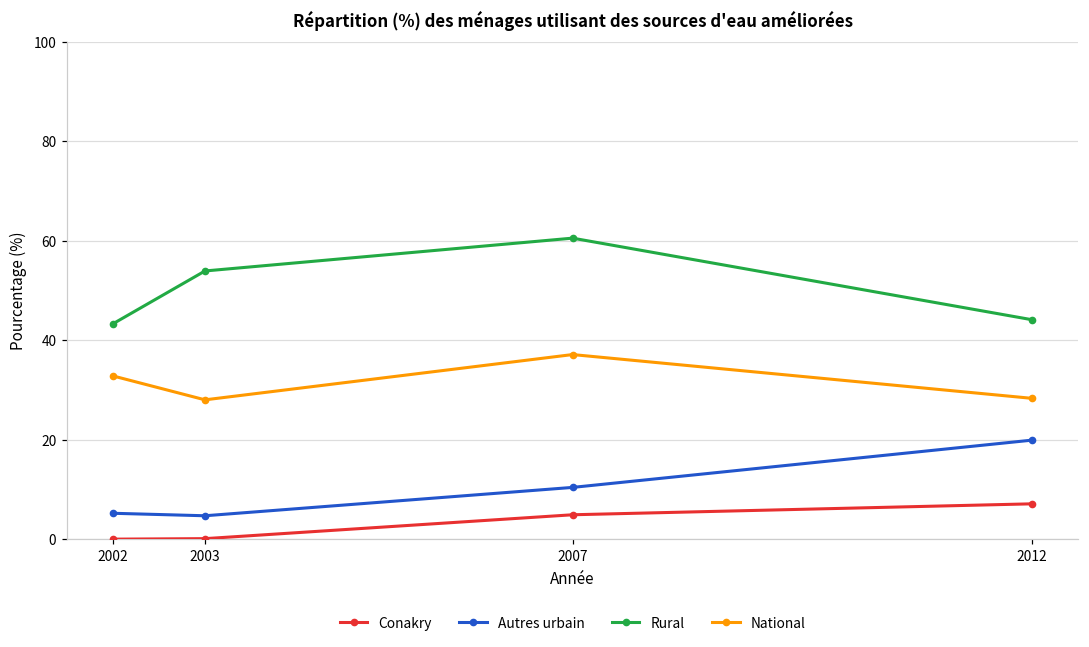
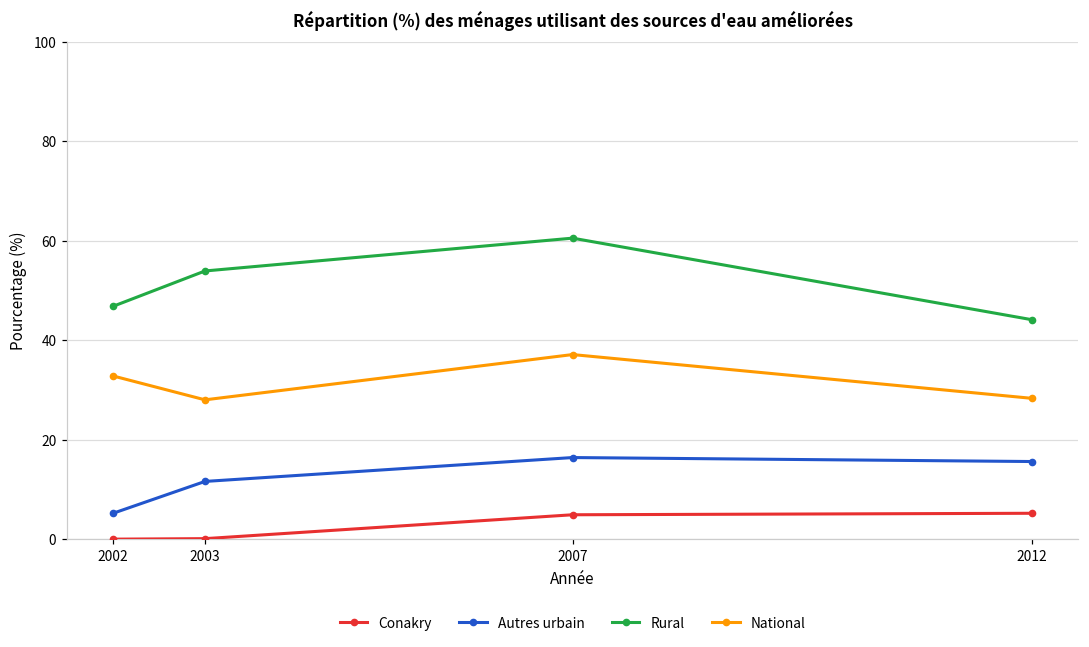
  {
    "Conakry": {
      "2002": 0,
      "2003": 0,
      "2007": 5,
-     "2012": 7
+     "2012": 5
    },
    "Autres urbain": {
      "2002": 5,
-     "2003": 5,
-     "2007": 10,
-     "2012": 20
+     "2003": 12,
+     "2007": 16,
+     "2012": 16
    },
    "Rural": {
-     "2002": 43,
+     "2002": 47,
      "2003": 54,
      "2007": 61,
      "2012": 44
    },
    "National": {
      "2002": 33,
      "2003": 28,
      "2007": 37,
      "2012": 28
    }
  }
